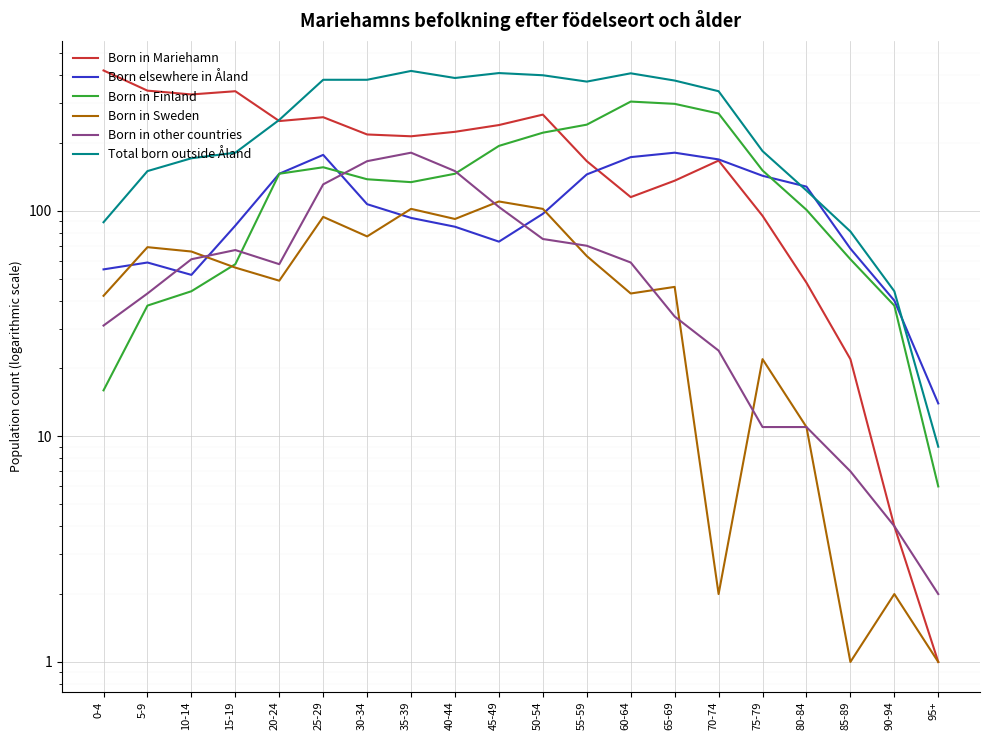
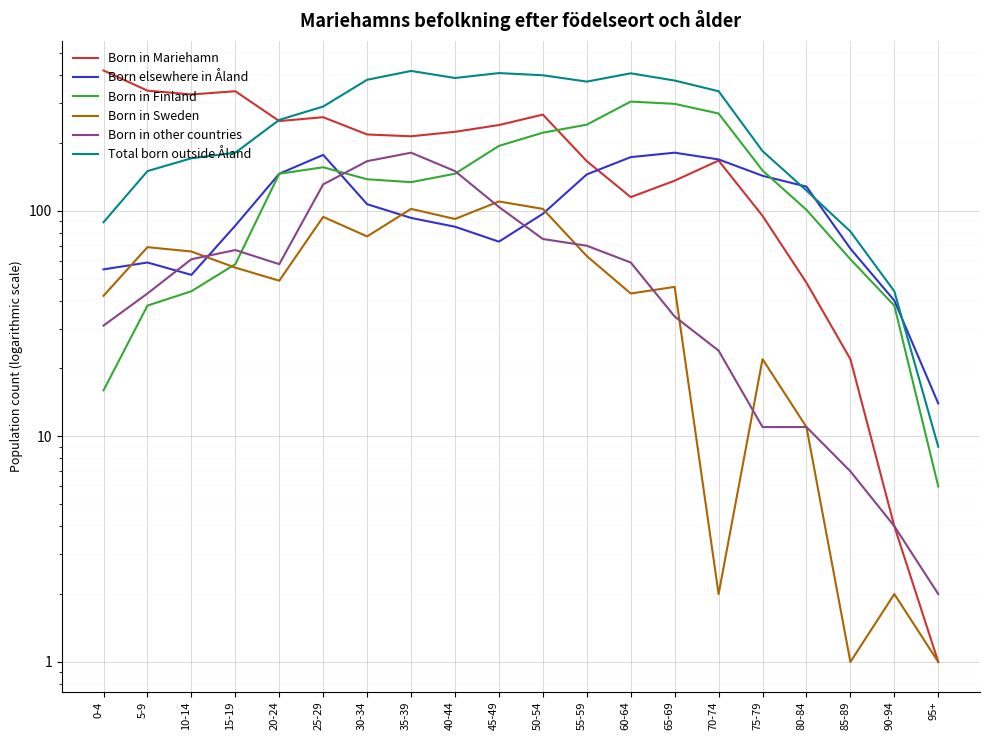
  {
    "Born in Mariehamn": {
      "0-4": 420,
      "5-9": 340,
      "10-14": 330,
      "15-19": 340,
      "25-29": 260,
      "30-34": 220,
      "35-39": 210,
      "40-44": 220,
      "45-49": 240,
      "50-54": 270,
      "55-59": 170,
      "60-64": 120,
      "65-69": 140,
      "75-79": 95,
      "80-84": 48,
      "85-89": 22
    },
    "Born elsewhere in Åland": {
      "0-4": 55,
      "5-9": 59,
      "10-14": 52,
      "15-19": 86,
      "25-29": 180,
      "30-34": 110,
      "35-39": 93,
      "40-44": 85,
      "45-49": 73,
      "50-54": 97,
      "55-59": 150,
      "60-64": 170,
      "65-69": 180,
      "75-79": 140,
      "80-84": 130,
      "85-89": 68,
      "90-94": 40,
      "95+": 14
    },
    "Born in Finland": {
      "0-4": 16,
      "5-9": 38,
      "10-14": 44,
      "15-19": 58,
      "25-29": 160,
      "30-34": 140,
      "35-39": 130,
      "40-44": 150,
      "45-49": 190,
      "50-54": 220,
      "55-59": 240,
      "60-64": 310,
      "65-69": 300,
      "70-74": 270,
      "75-79": 150,
      "80-84": 100,
      "85-89": 61,
      "90-94": 38,
      "95+": 6
    },
    "Born in Sweden": {
      "0-4": 42,
      "5-9": 69,
      "10-14": 66,
      "15-19": 56,
      "20-24": 49,
      "25-29": 94,
      "30-34": 77,
      "35-39": 100,
      "40-44": 92,
      "45-49": 110,
      "50-54": 100,
      "55-59": 63,
      "60-64": 43,
      "65-69": 46,
      "70-74": 2,
      "75-79": 22,
      "85-89": 1,
      "90-94": 2
    },
    "Born in other countries": {
      "0-4": 31,
      "5-9": 43,
      "10-14": 61,
      "15-19": 67,
      "20-24": 58,
      "25-29": 130,
      "30-34": 170,
      "35-39": 180,
      "40-44": 150,
      "45-49": 100,
      "50-54": 75,
      "55-59": 70,
      "60-64": 59,
      "65-69": 34,
      "70-74": 24,
      "75-79": 11,
      "85-89": 7,
      "95+": 2
    },
    "Total born outside Åland": {
      "0-4": 89,
      "5-9": 150,
      "10-14": 170,
      "15-19": 180,
-     "25-29": 380,
+     "25-29": 290,
      "30-34": 380,
      "35-39": 420,
      "40-44": 390,
      "45-49": 410,
      "50-54": 400,
      "55-59": 370,
      "60-64": 410,
      "65-69": 380,
      "70-74": 340,
      "75-79": 180,
      "80-84": 120,
      "85-89": 81,
      "90-94": 44,
      "95+": 9
    }
  }
